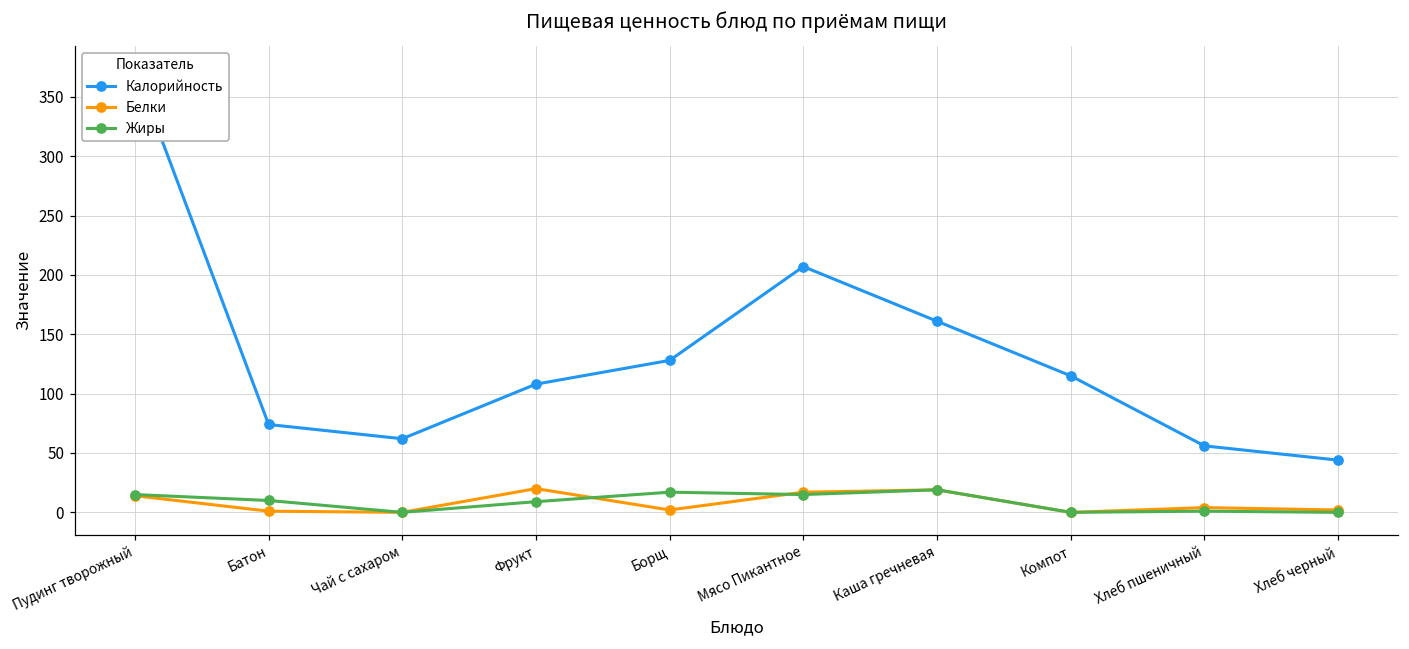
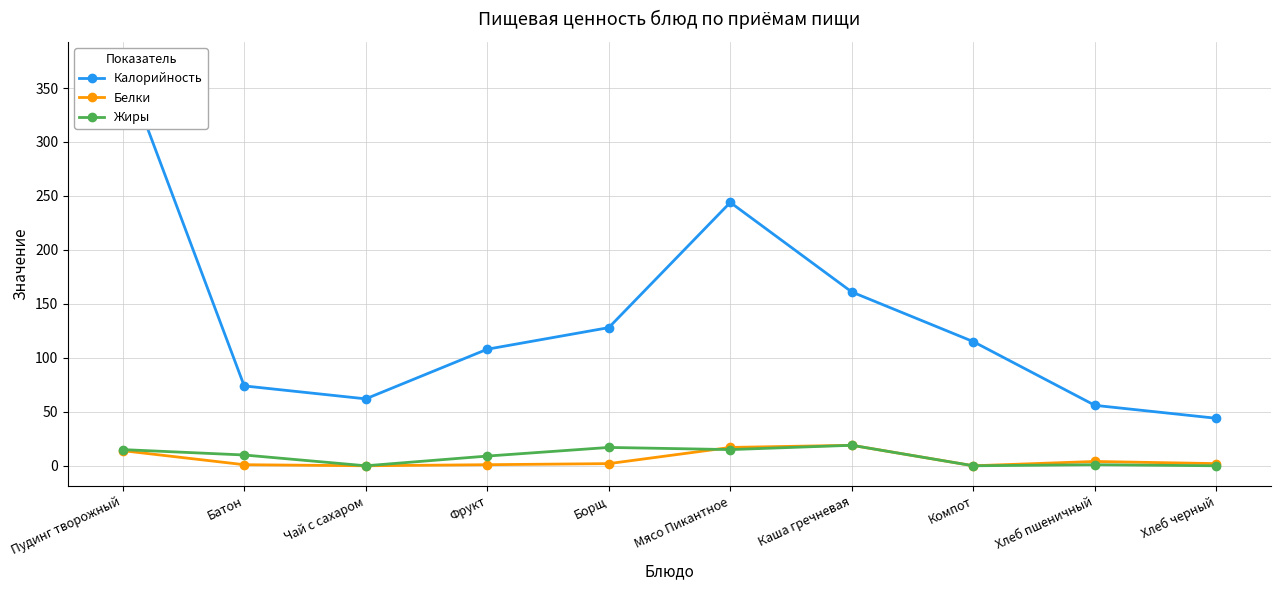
  {
    "Калорийность": {
      "Батон": 74,
      "Чай с сахаром": 62,
      "Фрукт": 108,
      "Борщ": 128,
-     "Мясо Пикантное": 207,
+     "Мясо Пикантное": 244,
      "Каша гречневая": 161,
      "Компот": 115,
      "Хлеб пшеничный": 56,
      "Хлеб черный": 44
    },
    "Белки": {
      "Батон": 1,
-     "Фрукт": 20,
+     "Фрукт": 1,
      "Борщ": 2,
      "Хлеб пшеничный": 4
    },
    "Жиры": {
      "Батон": 10,
      "Фрукт": 9,
      "Борщ": 17,
      "Хлеб пшеничный": 1
    }
  }
